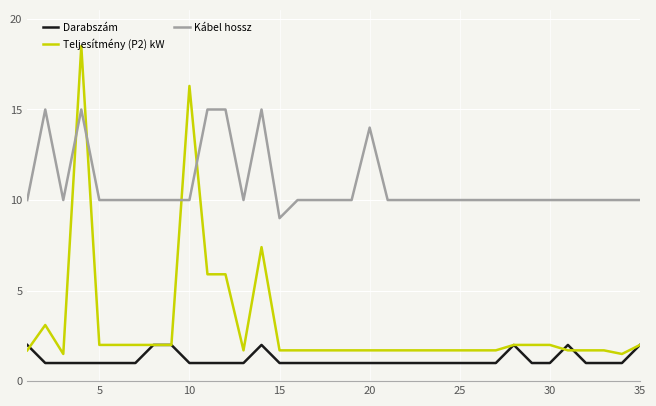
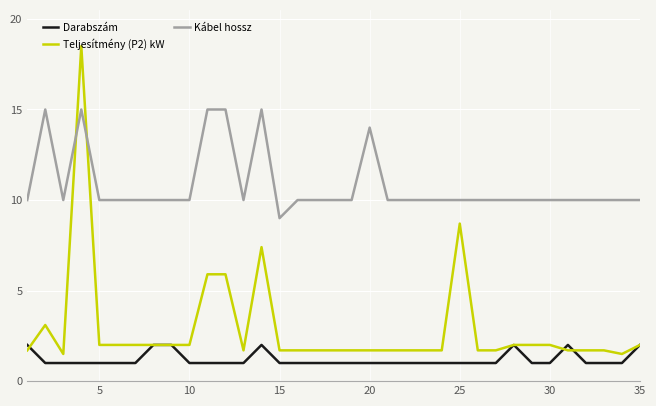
  {
    "Darabszám": {
      "5": 1.0,
      "10": 1.0,
      "15": 1.0,
      "20": 1.0,
      "25": 1.0,
      "30": 1.0
    },
    "Teljesítmény (P2) kW": {
      "5": 2.0,
-     "10": 16.3,
+     "10": 2.0,
      "15": 1.7,
      "20": 1.7,
-     "25": 1.7,
+     "25": 8.7,
      "30": 2.0
    },
    "Kábel hossz": {
      "5": 10.0,
      "10": 10.0,
      "15": 9.0,
      "20": 14.0,
      "25": 10.0,
      "30": 10.0,
      "35": 10.0
    }
  }
